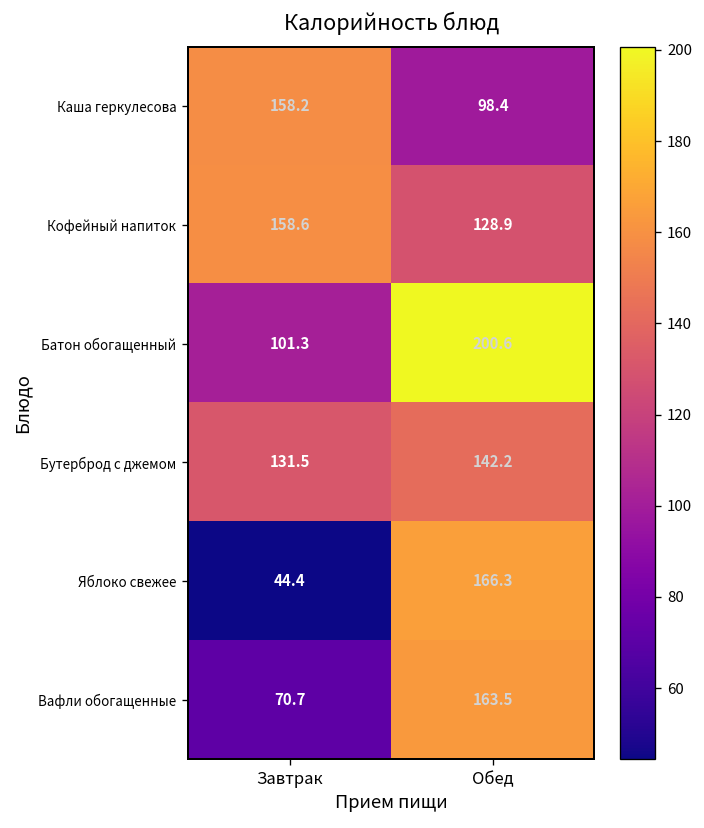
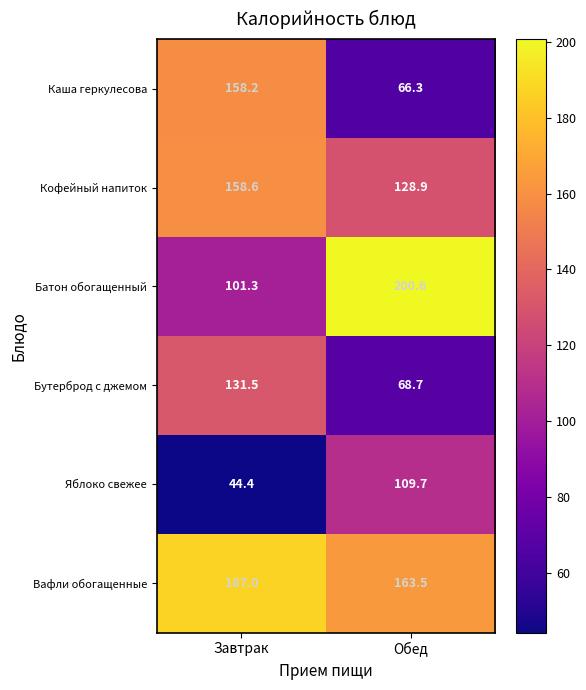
  {
    "Каша геркулесова": {
      "Завтрак": 158.2,
-     "Обед": 98.4
+     "Обед": 66.3
    },
    "Кофейный напиток": {
      "Завтрак": 158.6,
      "Обед": 128.9
    },
    "Батон обогащенный": {
      "Завтрак": 101.3,
      "Обед": 200.6
    },
    "Бутерброд с джемом": {
      "Завтрак": 131.5,
-     "Обед": 142.2
+     "Обед": 68.7
    },
    "Яблоко свежее": {
      "Завтрак": 44.4,
-     "Обед": 166.3
+     "Обед": 109.7
    },
    "Вафли обогащенные": {
-     "Завтрак": 70.7,
+     "Завтрак": 187.0,
      "Обед": 163.5
    }
  }
